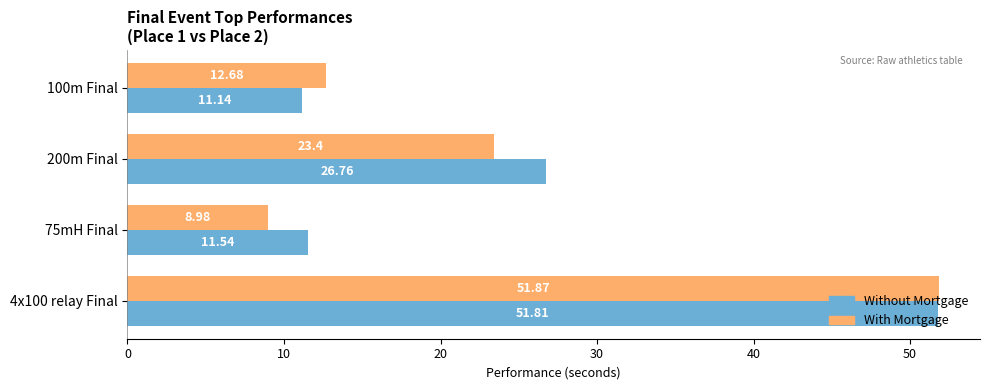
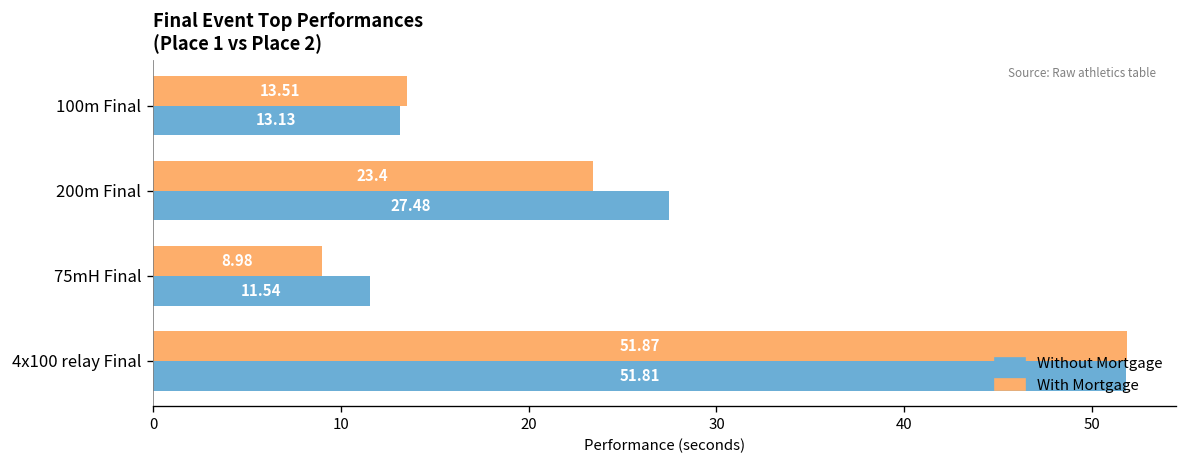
  {
    "Without Mortgage": {
-     "100m Final": 11.14,
-     "200m Final": 26.76,
+     "100m Final": 13.13,
+     "200m Final": 27.48,
      "75mH Final": 11.54,
      "4x100 relay Final": 51.81
    },
    "With Mortgage": {
-     "100m Final": 12.68,
+     "100m Final": 13.51,
      "200m Final": 23.4,
      "75mH Final": 8.98,
      "4x100 relay Final": 51.87
    }
  }
